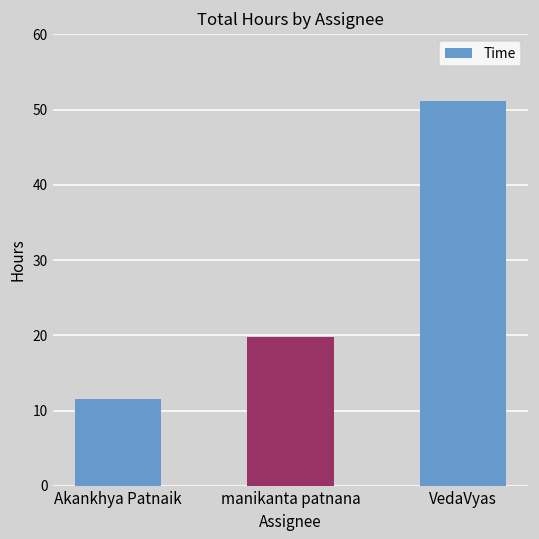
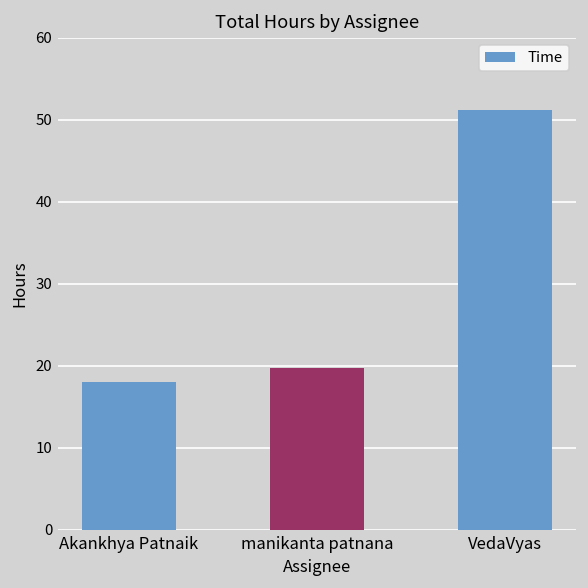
  {
-   "Akankhya Patnaik": 12,
+   "Akankhya Patnaik": 18,
    "manikanta patnana": 20,
    "VedaVyas": 51
  }
